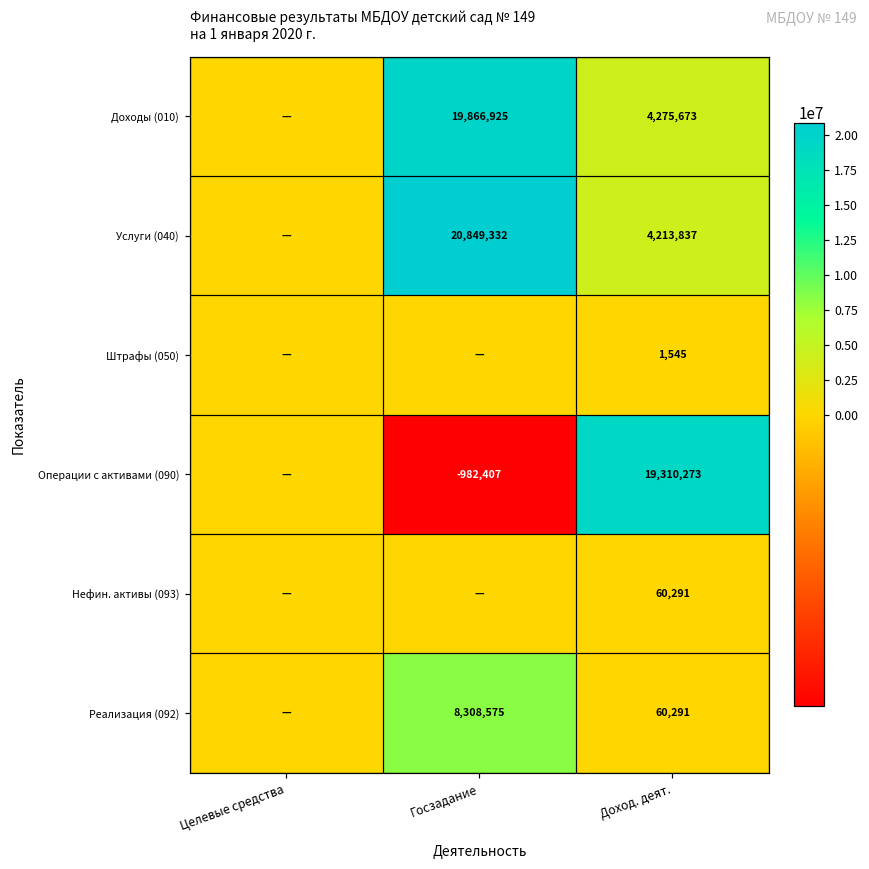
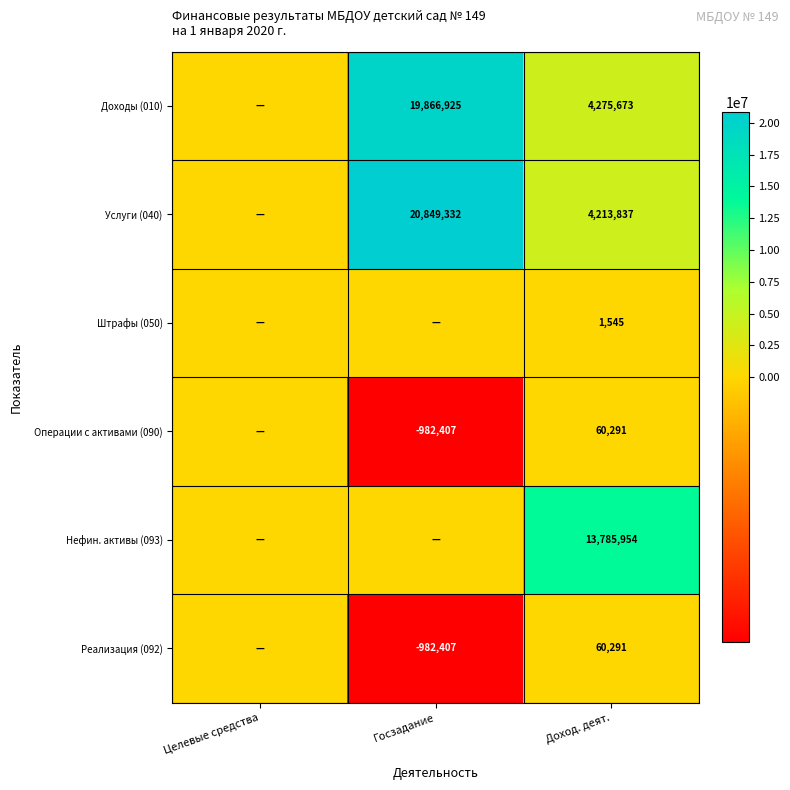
  {
    "Доходы (010)": {
      "Госзадание": "19,866,925",
      "Доход. деят.": "4,275,673"
    },
    "Услуги (040)": {
      "Госзадание": "20,849,332",
      "Доход. деят.": "4,213,837"
    },
    "Штрафы (050)": {
      "Доход. деят.": "1,545"
    },
    "Операции с активами (090)": {
      "Госзадание": "-982,407",
-     "Доход. деят.": "19,310,273"
+     "Доход. деят.": "60,291"
    },
    "Нефин. активы (093)": {
-     "Доход. деят.": "60,291"
+     "Доход. деят.": "13,785,954"
    },
    "Реализация (092)": {
-     "Госзадание": "8,308,575",
+     "Госзадание": "-982,407",
      "Доход. деят.": "60,291"
    }
  }
